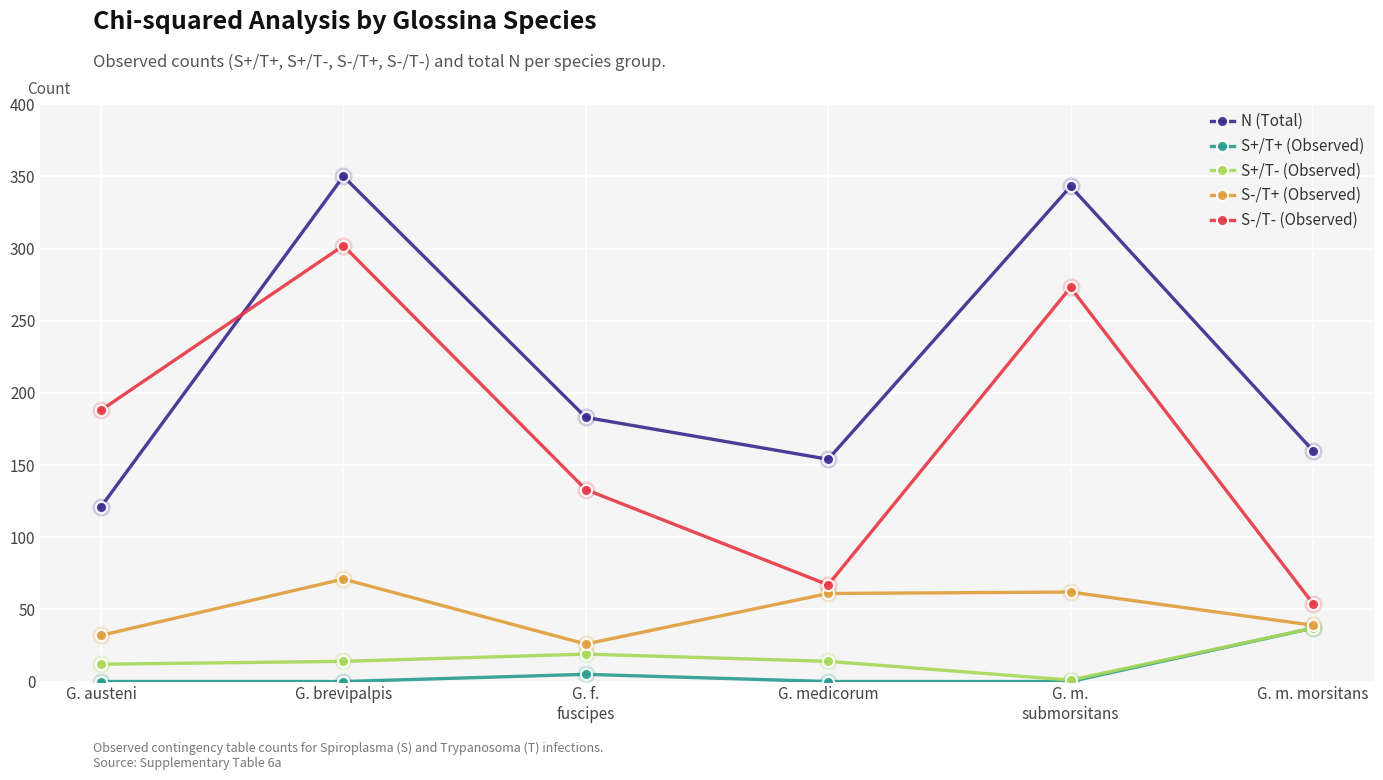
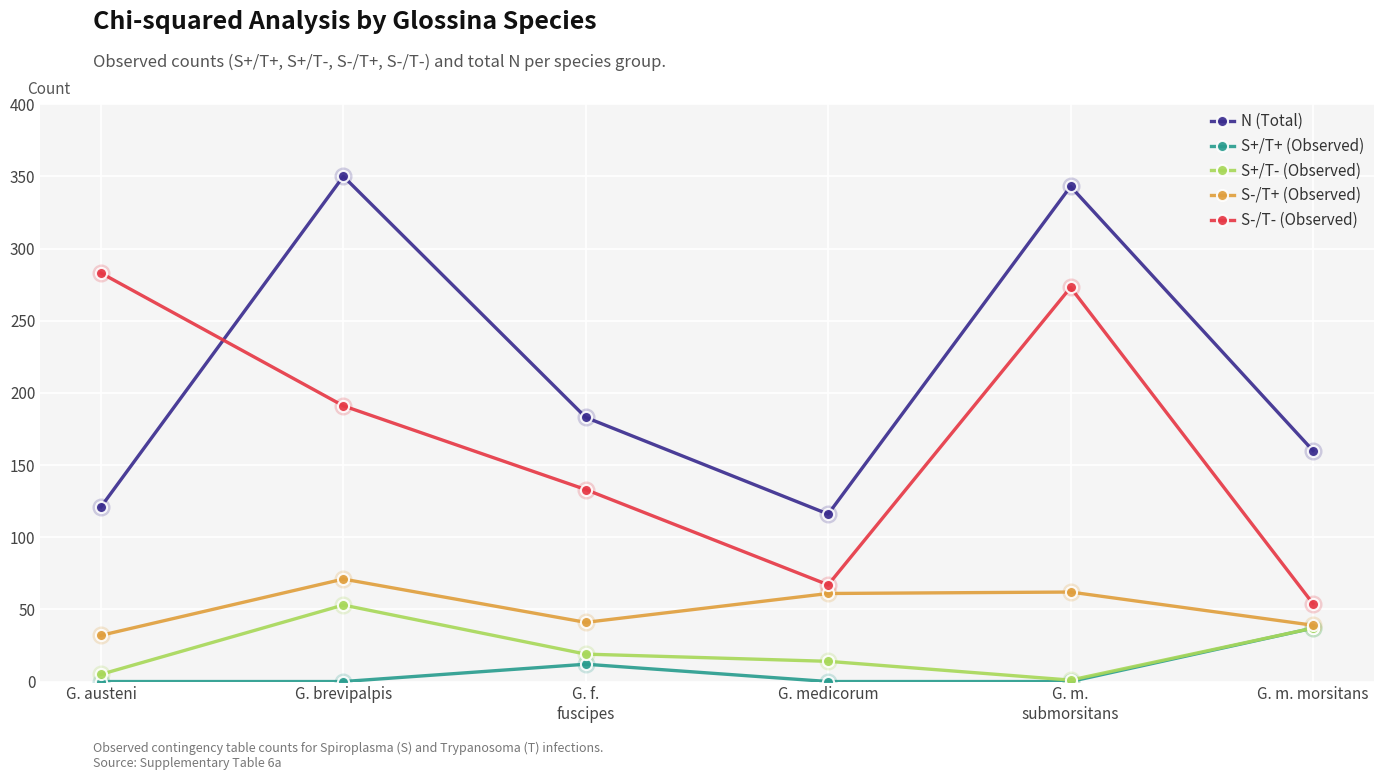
  {
    "N (Total)": {
      "G. austeni": 121,
      "G. brevipalpis": 350,
      "G. f. fuscipes": 183,
-     "G. medicorum": 154,
+     "G. medicorum": 116,
      "G. m. submorsitans": 343,
      "G. m. morsitans": 160
    },
    "S+/T+ (Observed)": {
      "G. austeni": 0,
      "G. brevipalpis": 0,
-     "G. f. fuscipes": 5,
+     "G. f. fuscipes": 12,
      "G. medicorum": 0
    },
    "S+/T- (Observed)": {
-     "G. austeni": 12,
-     "G. brevipalpis": 14,
+     "G. austeni": 5,
+     "G. brevipalpis": 53,
      "G. f. fuscipes": 19,
      "G. medicorum": 14
    },
    "S-/T+ (Observed)": {
      "G. austeni": 32,
      "G. brevipalpis": 71,
-     "G. f. fuscipes": 26,
+     "G. f. fuscipes": 41,
      "G. medicorum": 61,
      "G. m. submorsitans": 62,
      "G. m. morsitans": 39
    },
    "S-/T- (Observed)": {
-     "G. austeni": 188,
-     "G. brevipalpis": 302,
+     "G. austeni": 283,
+     "G. brevipalpis": 191,
      "G. f. fuscipes": 133,
      "G. medicorum": 67,
      "G. m. submorsitans": 273,
      "G. m. morsitans": 54
    }
  }
